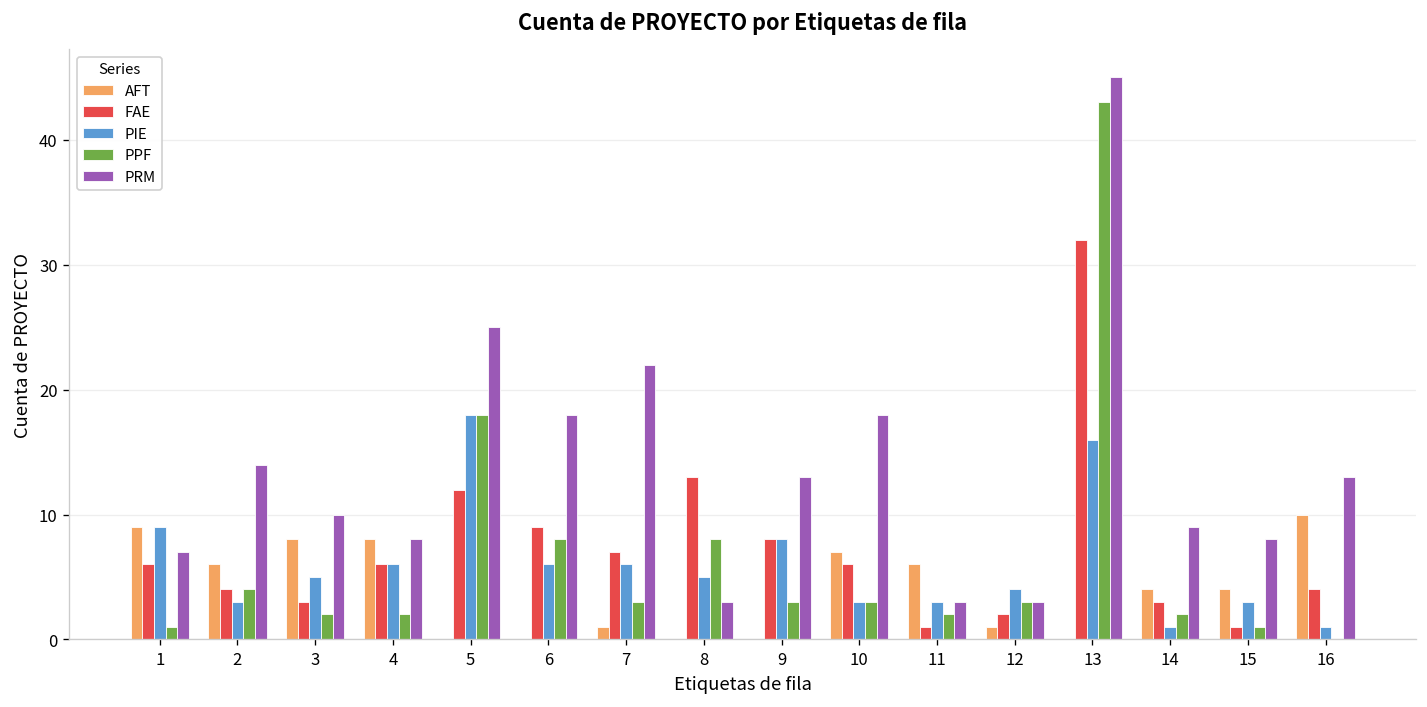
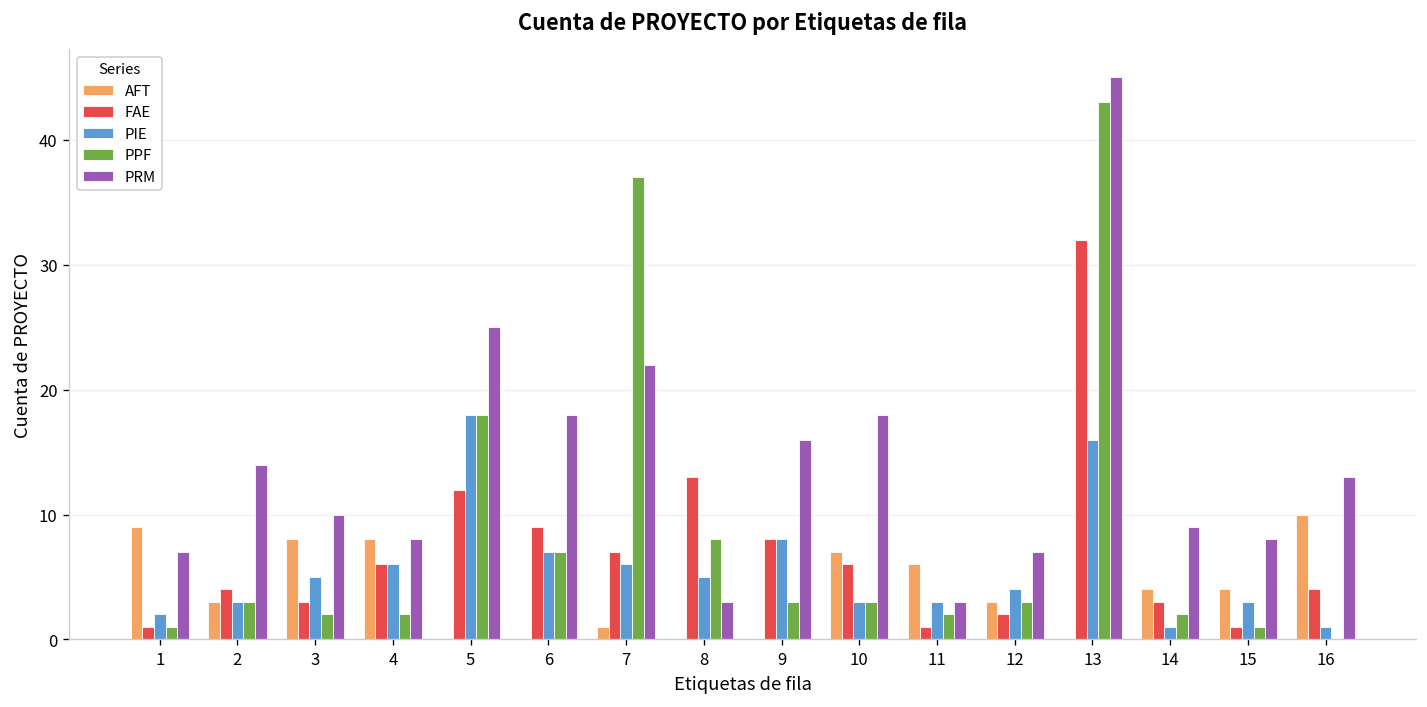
  {
    "AFT": {
      "1": 9,
-     "2": 6,
+     "2": 3,
      "3": 8,
      "4": 8,
      "5": 0,
      "6": 0,
      "7": 1,
      "8": 0,
      "9": 0,
      "10": 7,
      "11": 6,
-     "12": 1,
+     "12": 3,
      "13": 0,
      "14": 4,
      "15": 4,
      "16": 10
    },
    "FAE": {
-     "1": 6,
+     "1": 1,
      "2": 4,
      "3": 3,
      "4": 6,
      "5": 12,
      "6": 9,
      "7": 7,
      "8": 13,
      "9": 8,
      "10": 6,
      "11": 1,
      "12": 2,
      "13": 32,
      "14": 3,
      "15": 1,
      "16": 4
    },
    "PIE": {
-     "1": 9,
+     "1": 2,
      "2": 3,
      "3": 5,
      "4": 6,
      "5": 18,
-     "6": 6,
+     "6": 7,
      "7": 6,
      "8": 5,
      "9": 8,
      "10": 3,
      "11": 3,
      "12": 4,
      "13": 16,
      "14": 1,
      "15": 3,
      "16": 1
    },
    "PPF": {
      "1": 1,
-     "2": 4,
+     "2": 3,
      "3": 2,
      "4": 2,
      "5": 18,
-     "6": 8,
-     "7": 3,
+     "6": 7,
+     "7": 37,
      "8": 8,
      "9": 3,
      "10": 3,
      "11": 2,
      "12": 3,
      "13": 43,
      "14": 2,
      "15": 1,
      "16": 0
    },
    "PRM": {
      "1": 7,
      "2": 14,
      "3": 10,
      "4": 8,
      "5": 25,
      "6": 18,
      "7": 22,
      "8": 3,
-     "9": 13,
+     "9": 16,
      "10": 18,
      "11": 3,
-     "12": 3,
+     "12": 7,
      "13": 45,
      "14": 9,
      "15": 8,
      "16": 13
    }
  }
